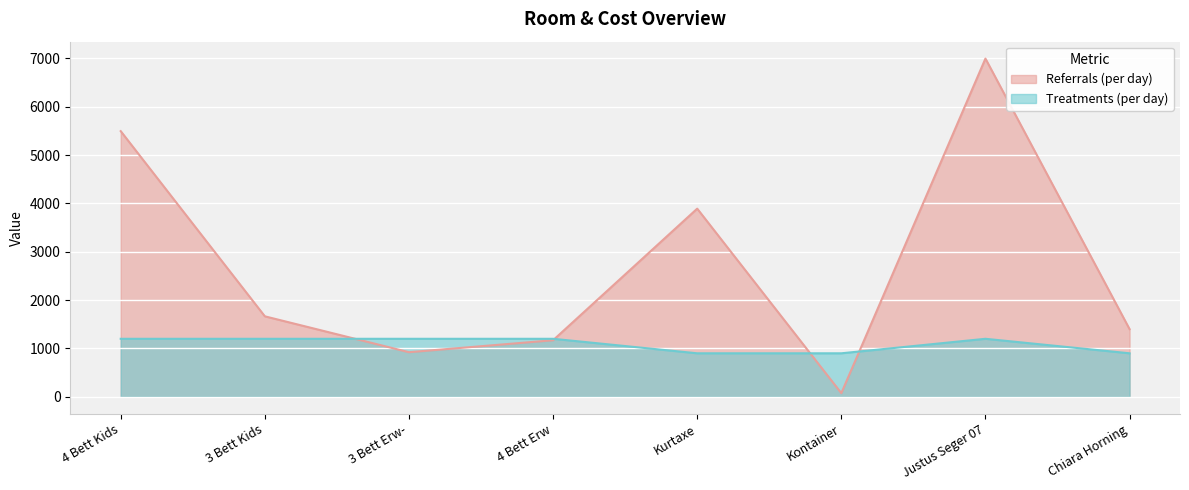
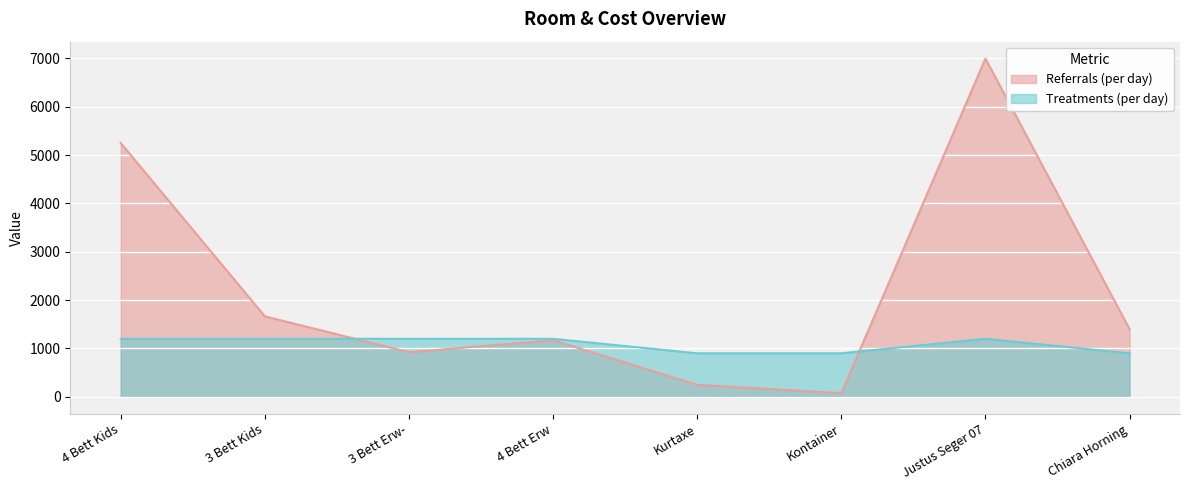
  {
    "Referrals (per day)": {
-     "4 Bett Kids": 5500,
+     "4 Bett Kids": 5300,
      "3 Bett Kids": 1700,
      "3 Bett Erw-": 900,
-     "Kurtaxe": 3900,
+     "Kurtaxe": 200,
      "Kontainer": 100,
      "Justus Seger 07": 7000,
      "Chiara Horning": 1400
    },
    "Treatments (per day)": {
      "4 Bett Kids": 1200,
      "3 Bett Kids": 1200,
      "3 Bett Erw-": 1200,
      "Kurtaxe": 900,
      "Kontainer": 900,
      "Justus Seger 07": 1200,
      "Chiara Horning": 900
    }
  }
